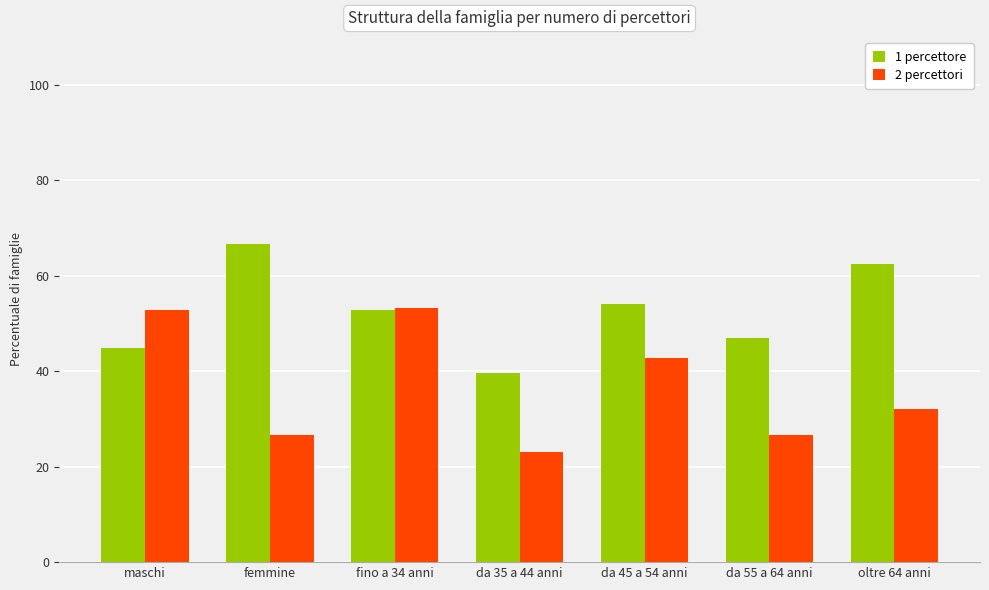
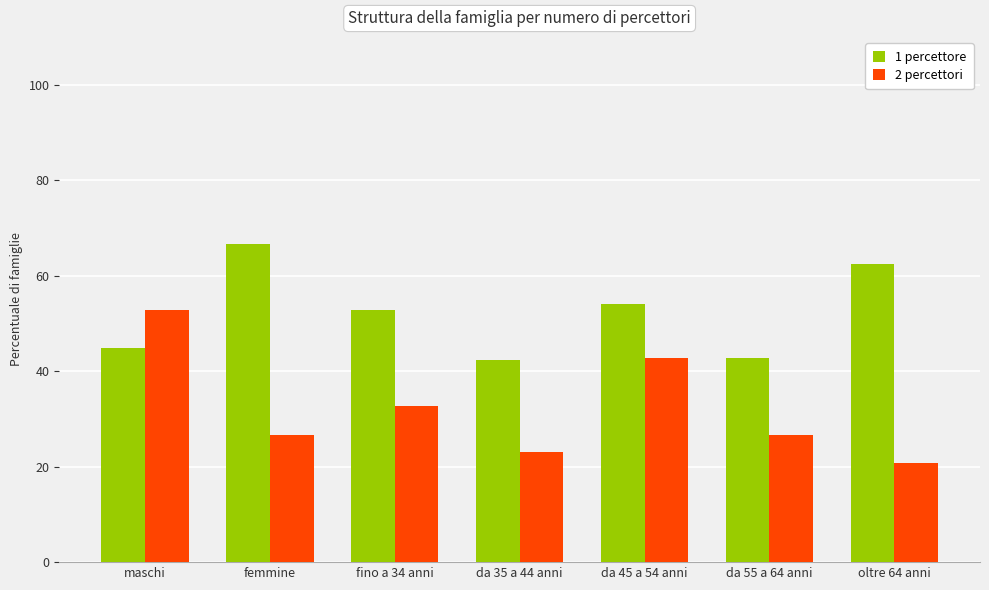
  {
    "1 percettore": {
      "maschi": 45,
      "femmine": 67,
      "fino a 34 anni": 53,
-     "da 35 a 44 anni": 40,
+     "da 35 a 44 anni": 42,
      "da 45 a 54 anni": 54,
-     "da 55 a 64 anni": 47,
+     "da 55 a 64 anni": 43,
      "oltre 64 anni": 62
    },
    "2 percettori": {
      "maschi": 53,
      "femmine": 27,
-     "fino a 34 anni": 53,
+     "fino a 34 anni": 33,
      "da 35 a 44 anni": 23,
      "da 45 a 54 anni": 43,
      "da 55 a 64 anni": 27,
-     "oltre 64 anni": 32
+     "oltre 64 anni": 21
    }
  }
